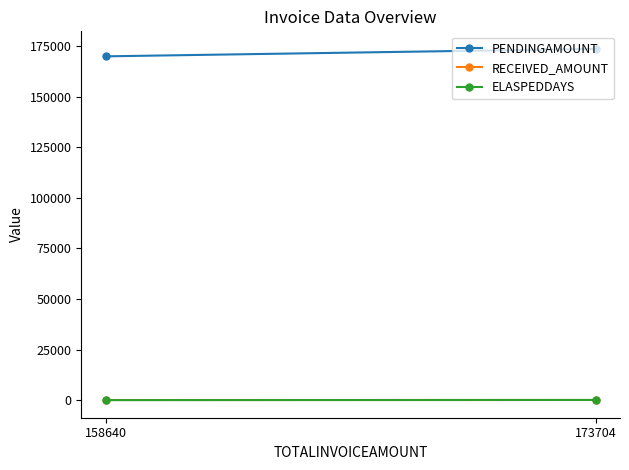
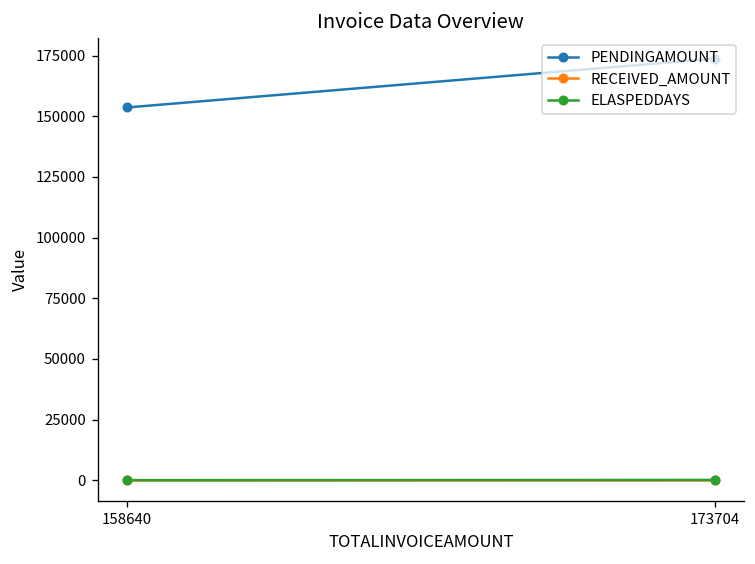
  {
    "PENDINGAMOUNT": {
-     "158640": 170000
+     "158640": 154000
    },
    "ELASPEDDAYS": {
      "158640": 0,
      "173704": 0
    }
  }
